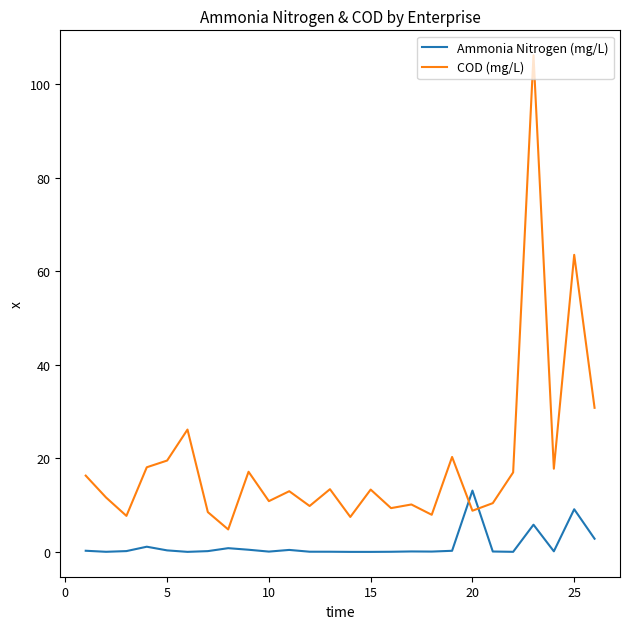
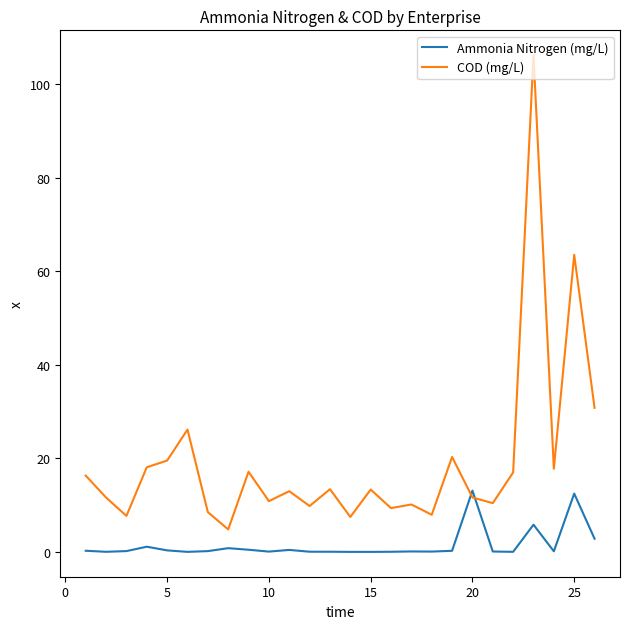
  {
    "Ammonia Nitrogen (mg/L)": {
      "5": 0,
      "10": 0,
      "15": 0,
      "20": 13,
-     "25": 9
+     "25": 12
    },
    "COD (mg/L)": {
      "5": 20,
      "10": 11,
      "15": 13,
-     "20": 9,
+     "20": 12,
      "25": 64
    }
  }
